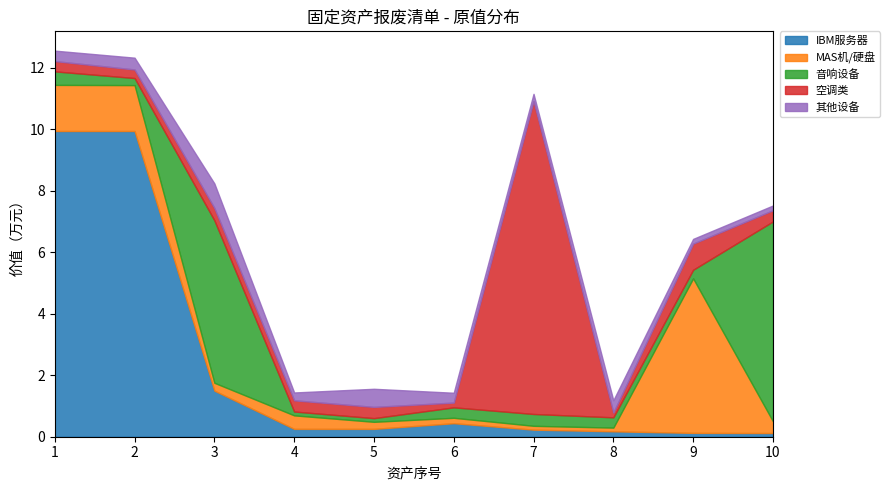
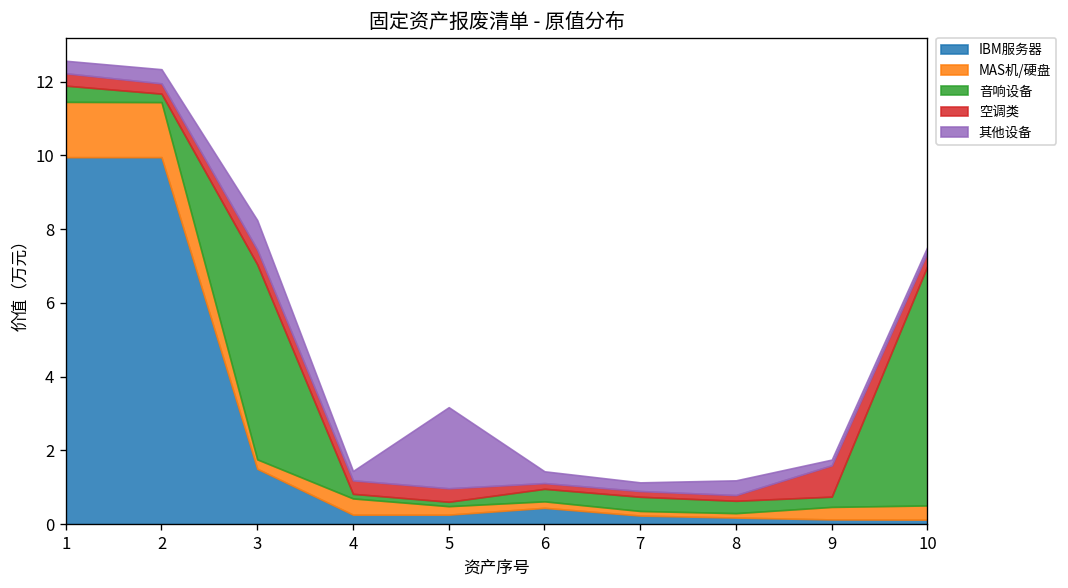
  {
    "IBM服务器": {
      "1": 10.0,
      "2": 10.0,
      "3": 1.5,
      "4": 0.3,
      "5": 0.3,
      "6": 0.4,
      "7": 0.2,
      "8": 0.2,
      "9": 0.1,
      "10": 0.1
    },
    "MAS机/硬盘": {
      "1": 1.5,
      "2": 1.5,
      "3": 0.3,
      "4": 0.4,
      "5": 0.2,
      "6": 0.2,
      "7": 0.1,
      "8": 0.1,
-     "9": 5.0,
+     "9": 0.3,
      "10": 0.4
    },
    "音响设备": {
      "1": 0.4,
      "2": 0.2,
      "3": 5.3,
      "4": 0.1,
      "5": 0.1,
      "6": 0.3,
      "7": 0.4,
      "8": 0.3,
      "9": 0.3,
      "10": 6.5
    },
    "空调类": {
      "1": 0.3,
      "2": 0.3,
      "3": 0.4,
      "4": 0.4,
      "5": 0.4,
      "6": 0.2,
-     "7": 10.2,
+     "7": 0.2,
      "8": 0.2,
      "9": 0.8,
      "10": 0.4
    },
    "其他设备": {
      "1": 0.3,
      "2": 0.4,
      "3": 0.8,
      "4": 0.3,
-     "5": 0.6,
+     "5": 2.2,
      "6": 0.3,
      "7": 0.2,
      "8": 0.4,
      "9": 0.2,
      "10": 0.2
    }
  }
